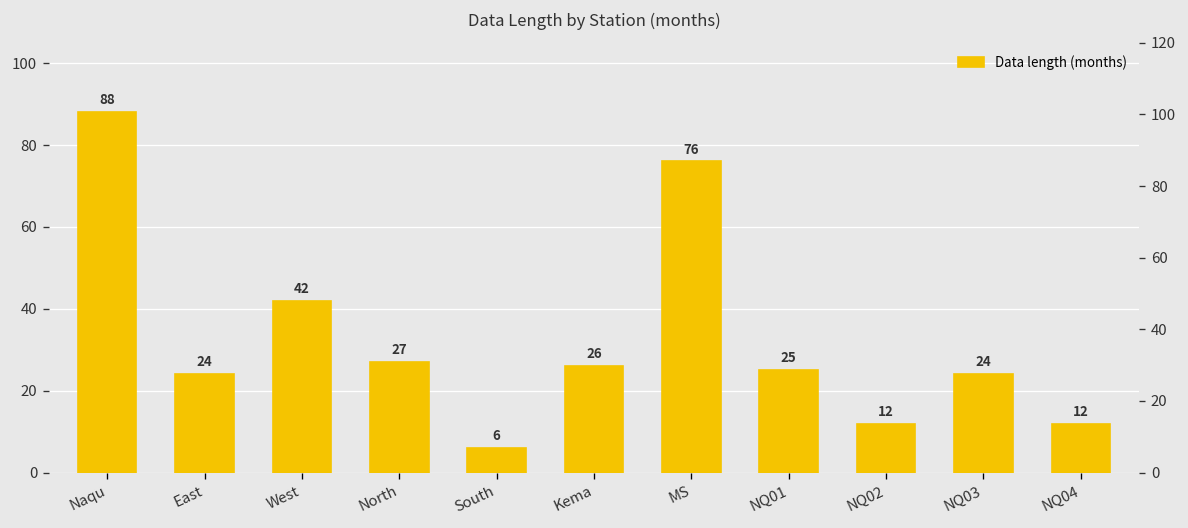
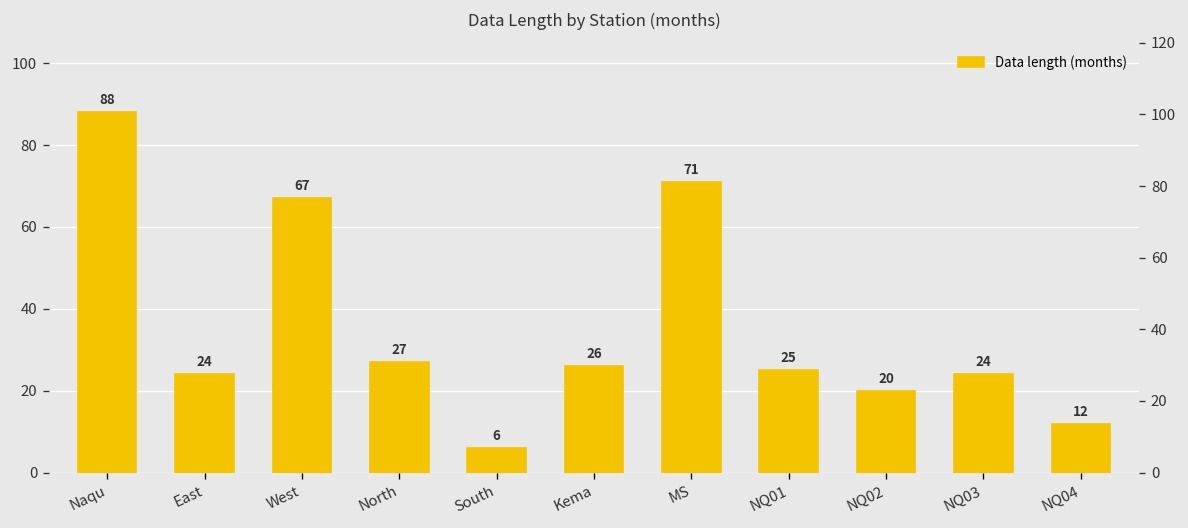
  {
    "Naqu": 88,
    "East": 24,
-   "West": 42,
+   "West": 67,
    "North": 27,
    "South": 6,
    "Kema": 26,
-   "MS": 76,
+   "MS": 71,
    "NQ01": 25,
-   "NQ02": 12,
+   "NQ02": 20,
    "NQ03": 24,
    "NQ04": 12
  }
